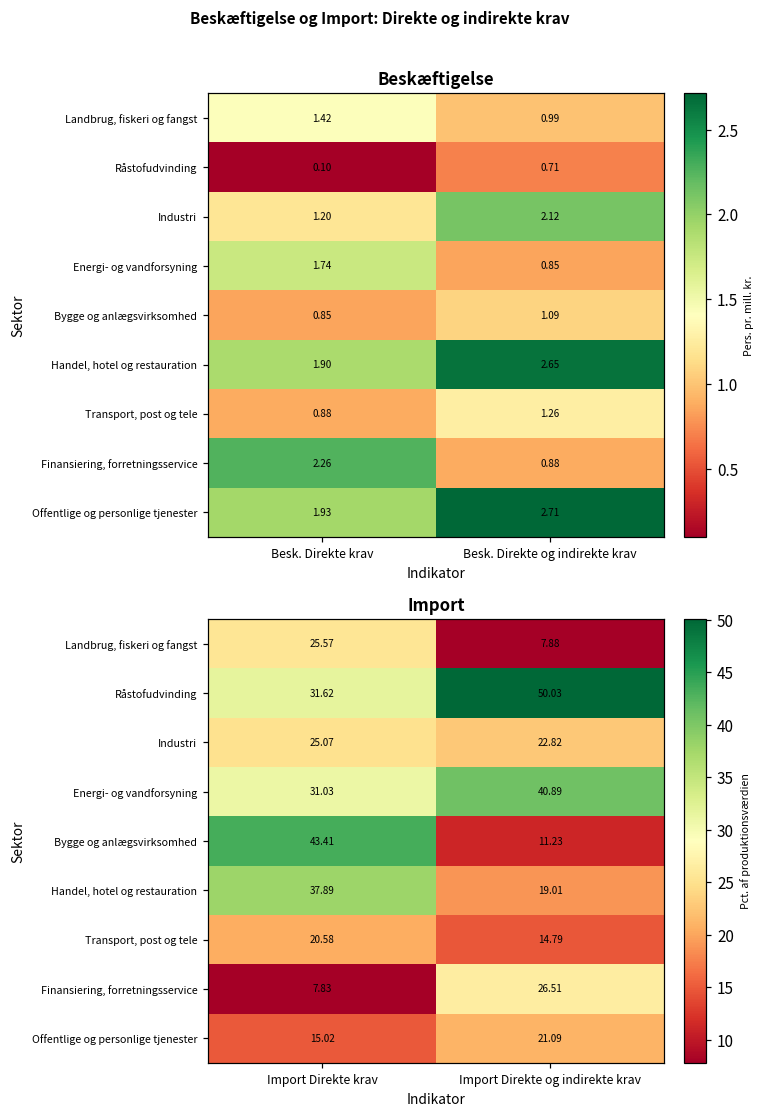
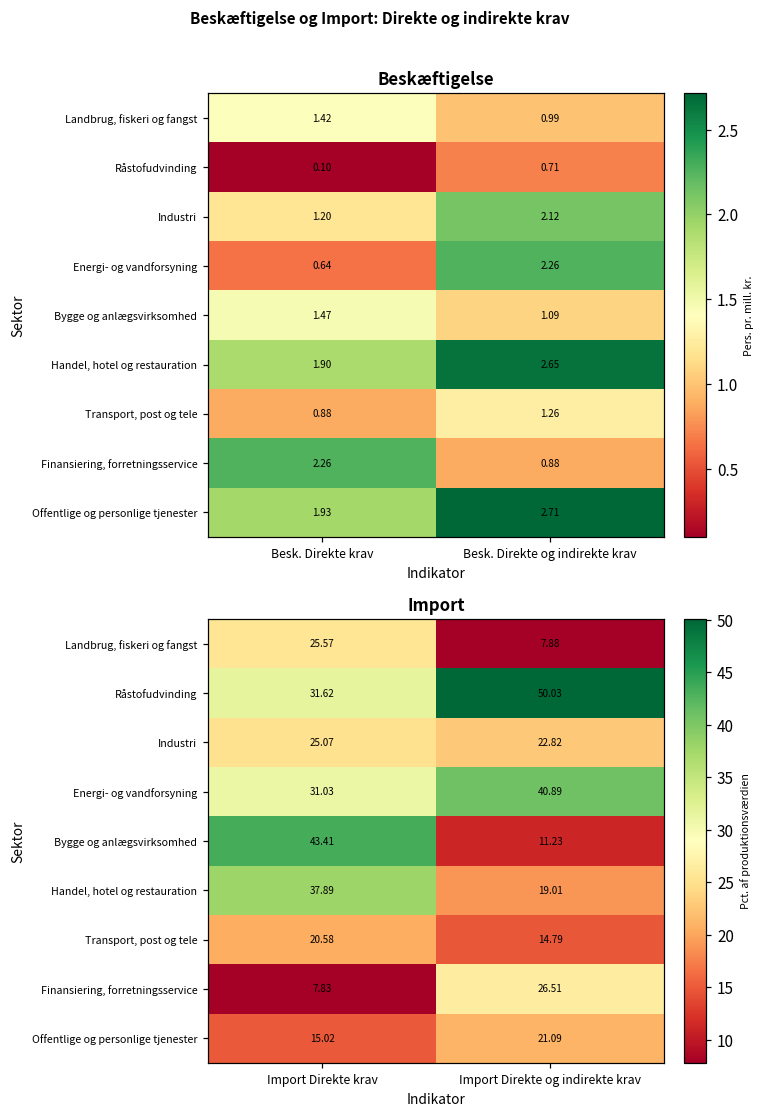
  {
    "Beskæftigelse": {
      "Landbrug, fiskeri og fangst": {
        "Besk. Direkte krav": 1.42,
        "Besk. Direkte og indirekte krav": 0.99
      },
      "Råstofudvinding": {
        "Besk. Direkte krav": 0.10,
        "Besk. Direkte og indirekte krav": 0.71
      },
      "Industri": {
        "Besk. Direkte krav": 1.20,
        "Besk. Direkte og indirekte krav": 2.12
      },
      "Energi- og vandforsyning": {
-       "Besk. Direkte krav": 1.74,
-       "Besk. Direkte og indirekte krav": 0.85
+       "Besk. Direkte krav": 0.64,
+       "Besk. Direkte og indirekte krav": 2.26
      },
      "Bygge og anlægsvirksomhed": {
-       "Besk. Direkte krav": 0.85,
+       "Besk. Direkte krav": 1.47,
        "Besk. Direkte og indirekte krav": 1.09
      },
      "Handel, hotel og restauration": {
        "Besk. Direkte krav": 1.90,
        "Besk. Direkte og indirekte krav": 2.65
      },
      "Transport, post og tele": {
        "Besk. Direkte krav": 0.88,
        "Besk. Direkte og indirekte krav": 1.26
      },
      "Finansiering, forretningsservice": {
        "Besk. Direkte krav": 2.26,
        "Besk. Direkte og indirekte krav": 0.88
      },
      "Offentlige og personlige tjenester": {
        "Besk. Direkte krav": 1.93,
        "Besk. Direkte og indirekte krav": 2.71
      }
    },
    "Import": {
      "Landbrug, fiskeri og fangst": {
        "Import Direkte krav": 25.57,
        "Import Direkte og indirekte krav": 7.88
      },
      "Råstofudvinding": {
        "Import Direkte krav": 31.62,
        "Import Direkte og indirekte krav": 50.03
      },
      "Industri": {
        "Import Direkte krav": 25.07,
        "Import Direkte og indirekte krav": 22.82
      },
      "Energi- og vandforsyning": {
        "Import Direkte krav": 31.03,
        "Import Direkte og indirekte krav": 40.89
      },
      "Bygge og anlægsvirksomhed": {
        "Import Direkte krav": 43.41,
        "Import Direkte og indirekte krav": 11.23
      },
      "Handel, hotel og restauration": {
        "Import Direkte krav": 37.89,
        "Import Direkte og indirekte krav": 19.01
      },
      "Transport, post og tele": {
        "Import Direkte krav": 20.58,
        "Import Direkte og indirekte krav": 14.79
      },
      "Finansiering, forretningsservice": {
        "Import Direkte krav": 7.83,
        "Import Direkte og indirekte krav": 26.51
      },
      "Offentlige og personlige tjenester": {
        "Import Direkte krav": 15.02,
        "Import Direkte og indirekte krav": 21.09
      }
    }
  }
